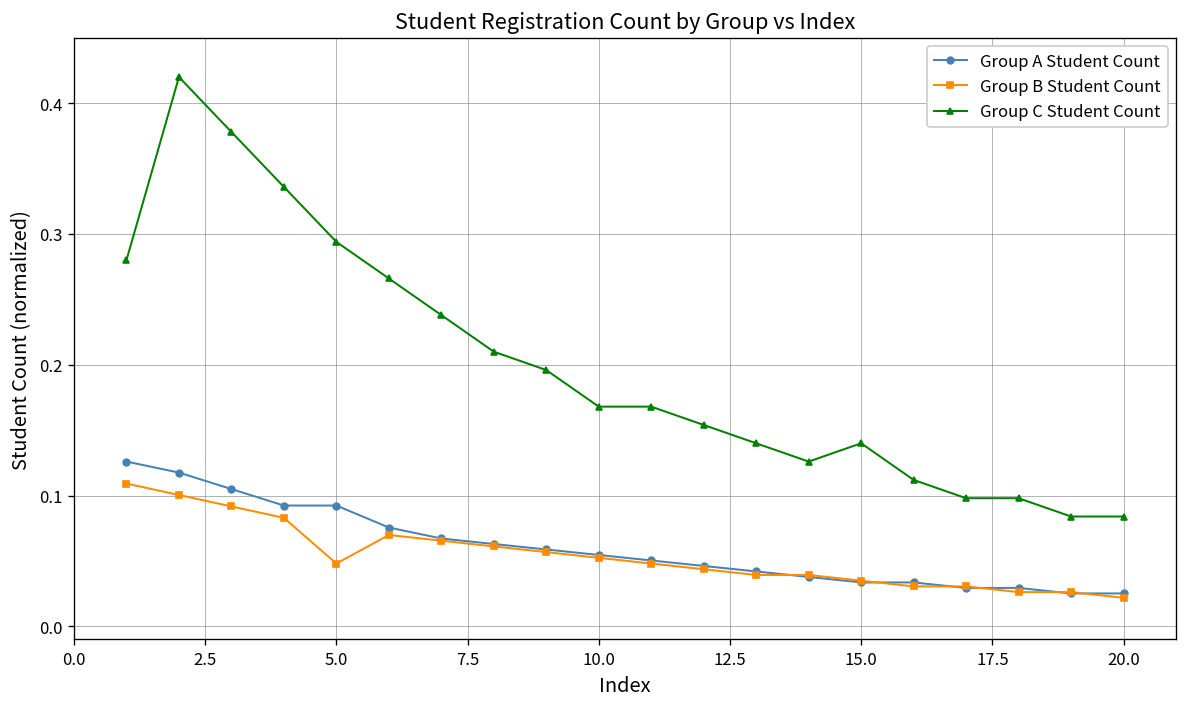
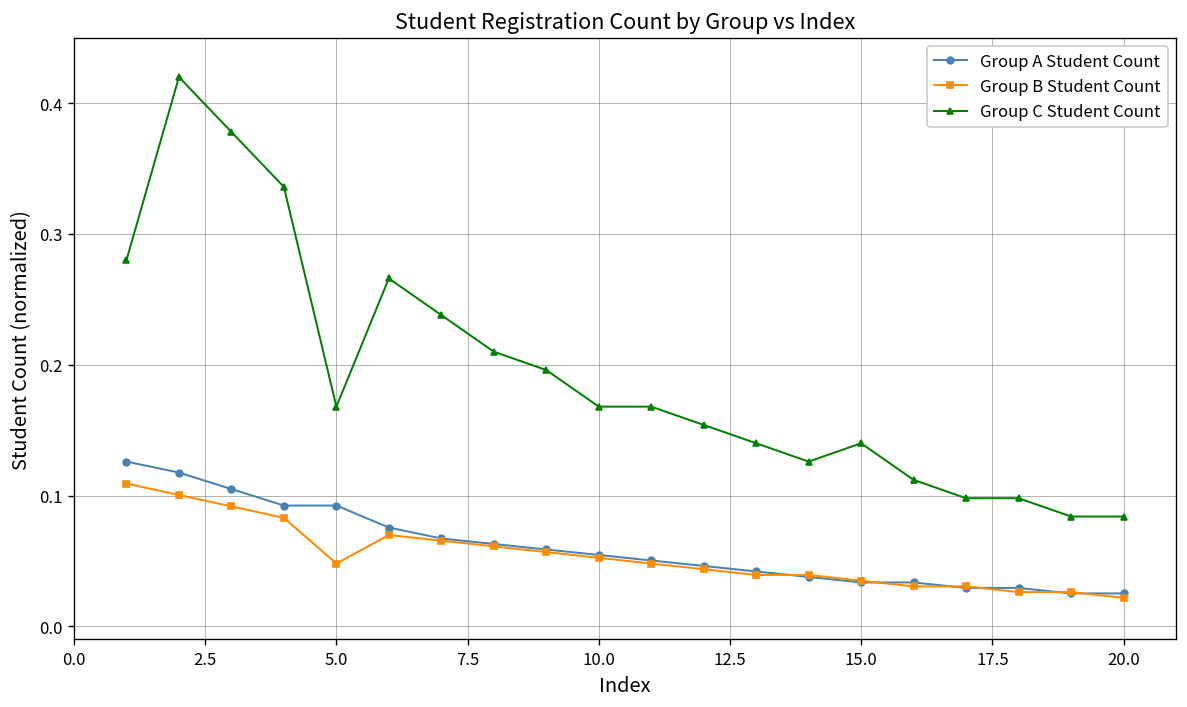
  {
    "Group A Student Count": {
      "5.0": 0.092,
      "20.0": 0.025
    },
    "Group B Student Count": {
      "5.0": 0.048,
      "20.0": 0.022
    },
    "Group C Student Count": {
-     "5.0": 0.294,
+     "5.0": 0.168,
      "10.0": 0.168,
      "15.0": 0.140,
      "20.0": 0.084
    }
  }
